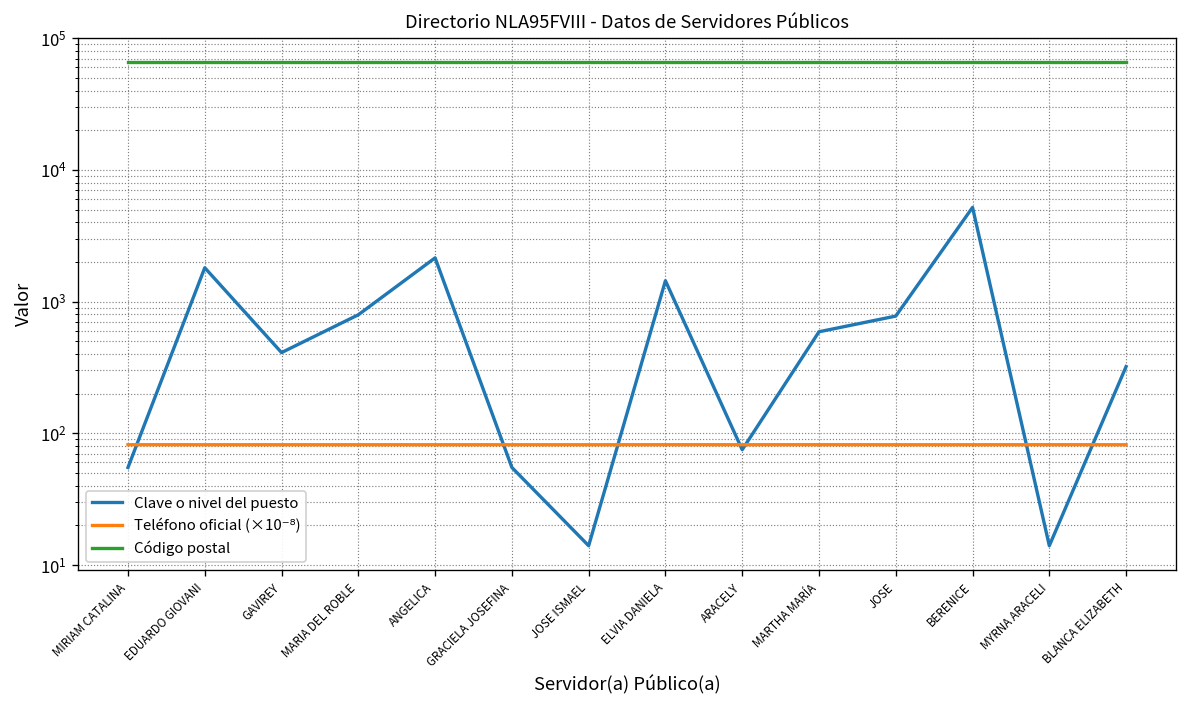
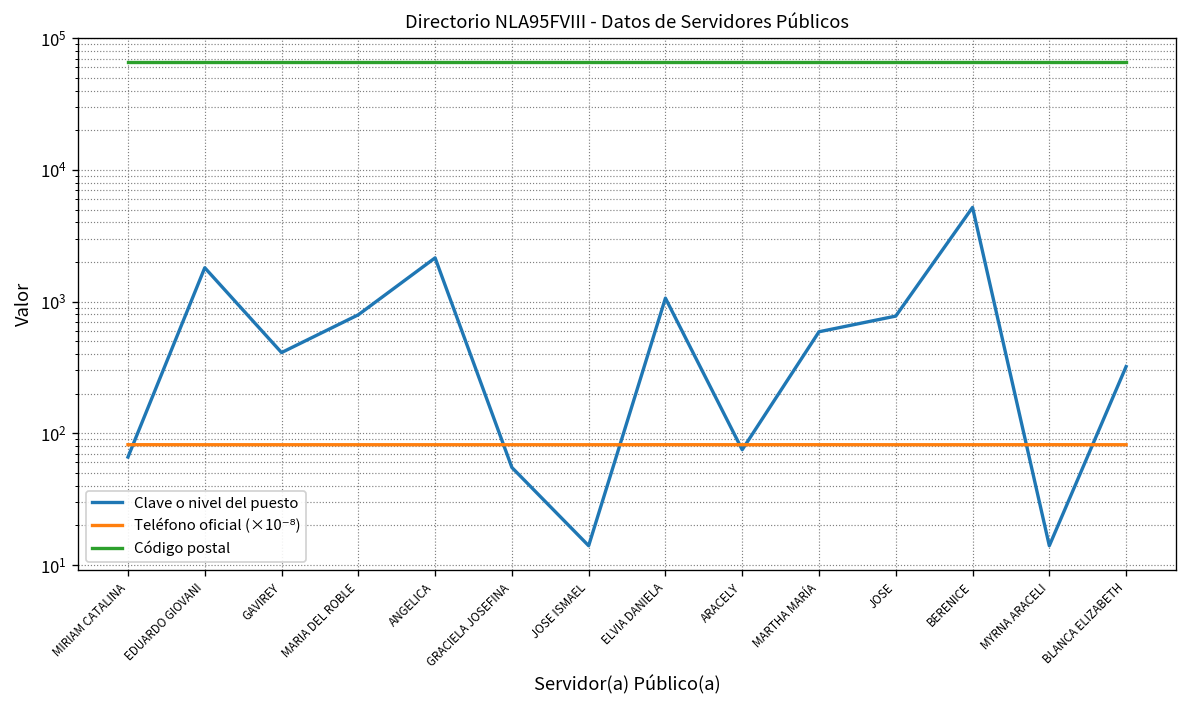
  {
    "Clave o nivel del puesto": {
-     "MIRIAM CATALINA": 60,
+     "MIRIAM CATALINA": 70,
      "EDUARDO GIOVANI": 1800,
      "GAVIREY": 410,
      "MARIA DEL ROBLE": 800,
      "ANGELICA": 2100,
      "GRACIELA JOSEFINA": 60,
      "JOSE ISMAEL": 14,
-     "ELVIA DANIELA": 1400,
+     "ELVIA DANIELA": 1100,
      "ARACELY": 80,
      "MARTHA MARÍA": 600,
      "JOSE": 800,
      "BERENICE": 5000,
      "MYRNA ARACELI": 14,
      "BLANCA ELIZABETH": 320
    },
    "Teléfono oficial (×10⁻⁸)": {
      "MIRIAM CATALINA": 80,
      "EDUARDO GIOVANI": 80,
      "GAVIREY": 80,
      "MARIA DEL ROBLE": 80,
      "ANGELICA": 80,
      "GRACIELA JOSEFINA": 80,
      "JOSE ISMAEL": 80,
      "ELVIA DANIELA": 80,
      "ARACELY": 80,
      "MARTHA MARÍA": 80,
      "JOSE": 80,
      "BERENICE": 80,
      "MYRNA ARACELI": 80,
      "BLANCA ELIZABETH": 80
    },
    "Código postal": {
      "MIRIAM CATALINA": 70000,
      "EDUARDO GIOVANI": 70000,
      "GAVIREY": 70000,
      "MARIA DEL ROBLE": 70000,
      "ANGELICA": 70000,
      "GRACIELA JOSEFINA": 70000,
      "JOSE ISMAEL": 70000,
      "ELVIA DANIELA": 70000,
      "ARACELY": 70000,
      "MARTHA MARÍA": 70000,
      "JOSE": 70000,
      "BERENICE": 70000,
      "MYRNA ARACELI": 70000,
      "BLANCA ELIZABETH": 70000
    }
  }
